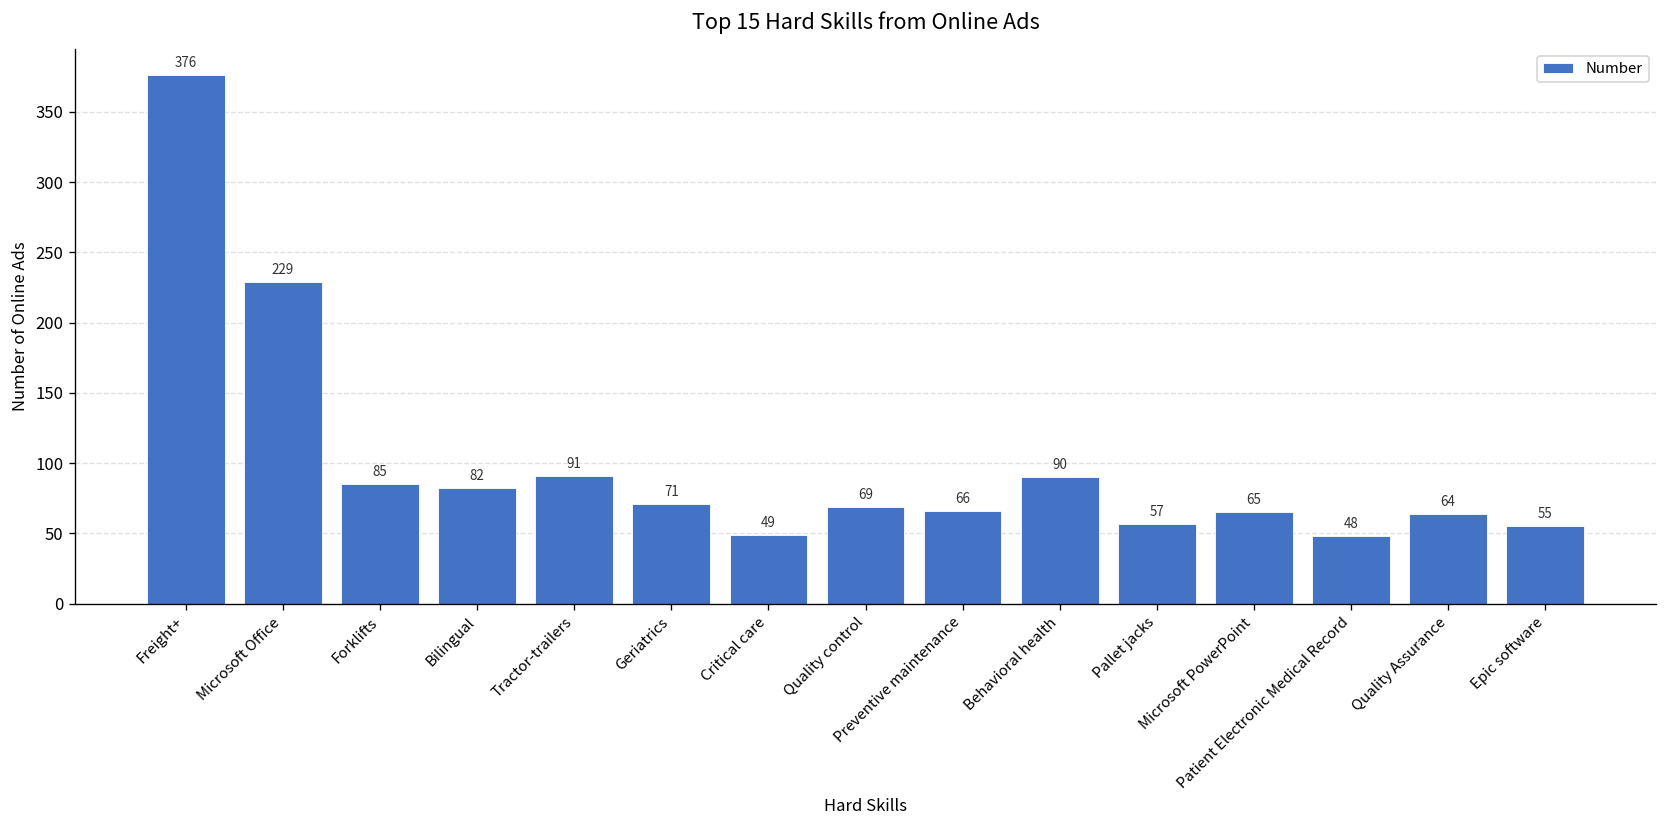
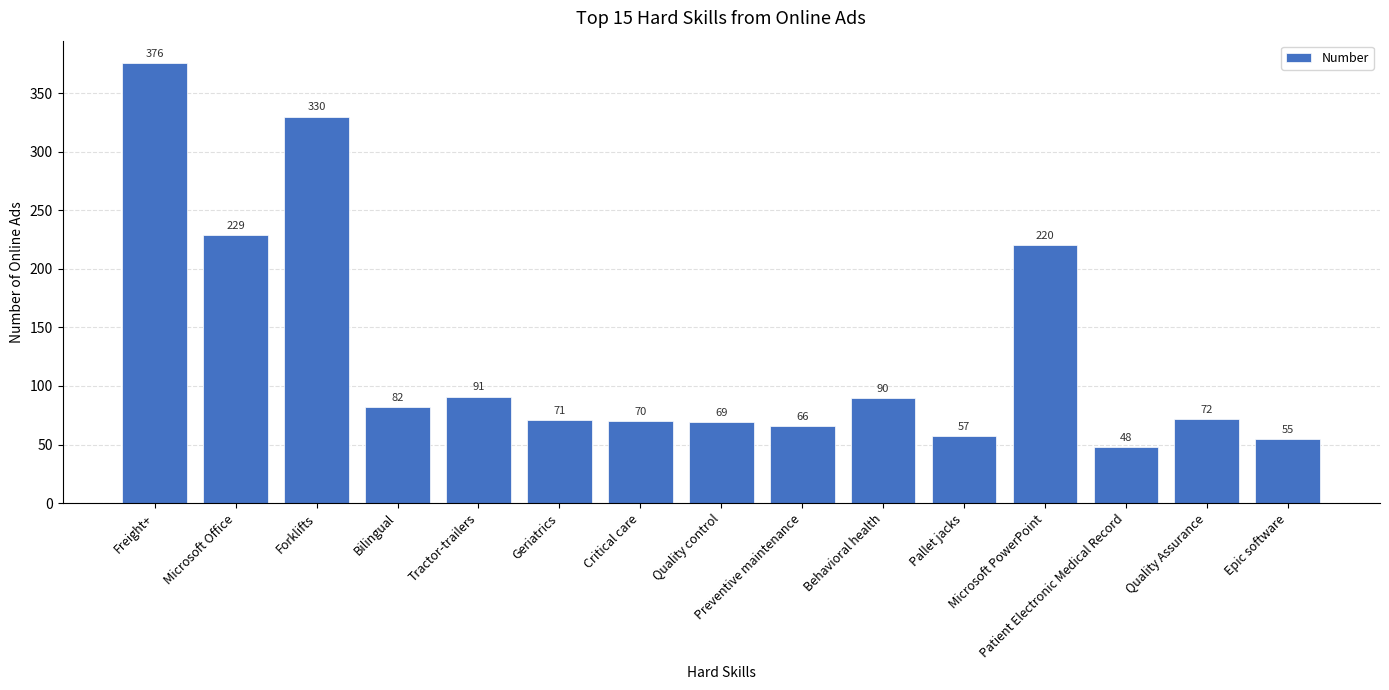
  {
    "Freight+": 376,
    "Microsoft Office": 229,
-   "Forklifts": 85,
+   "Forklifts": 330,
    "Bilingual": 82,
    "Tractor-trailers": 91,
    "Geriatrics": 71,
-   "Critical care": 49,
+   "Critical care": 70,
    "Quality control": 69,
    "Preventive maintenance": 66,
    "Behavioral health": 90,
    "Pallet jacks": 57,
-   "Microsoft PowerPoint": 65,
+   "Microsoft PowerPoint": 220,
    "Patient Electronic Medical Record": 48,
-   "Quality Assurance": 64,
+   "Quality Assurance": 72,
    "Epic software": 55
  }
